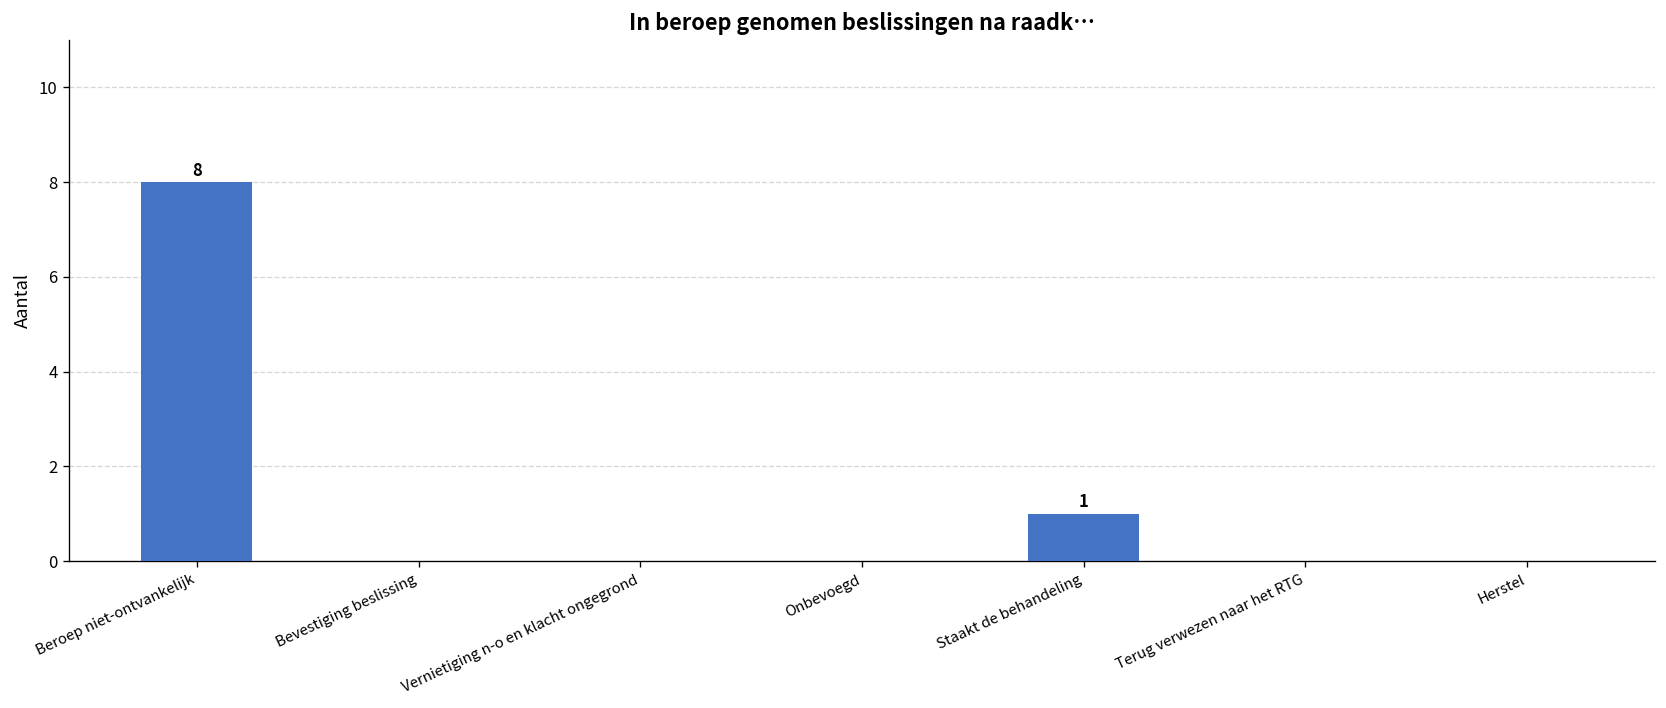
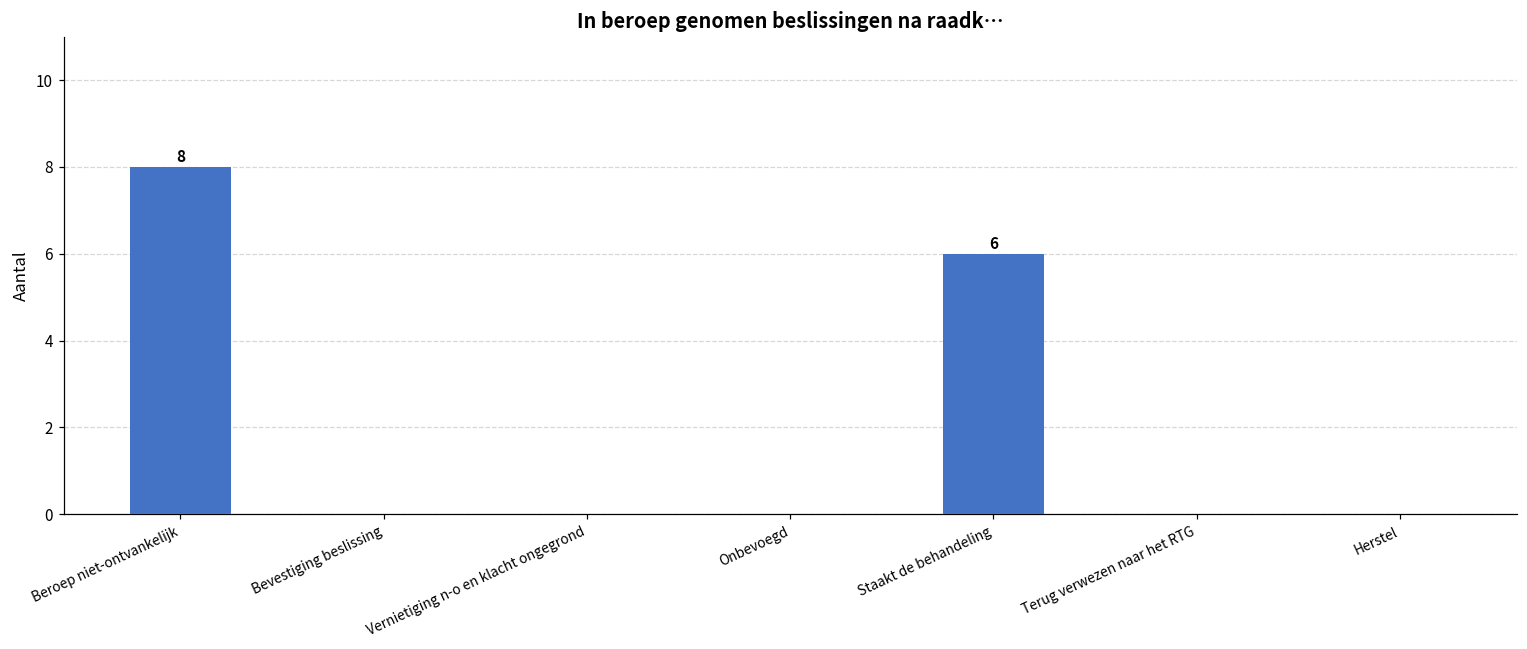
  {
    "Beroep niet-ontvankelijk": 8,
-   "Staakt de behandeling": 1
+   "Staakt de behandeling": 6
  }
